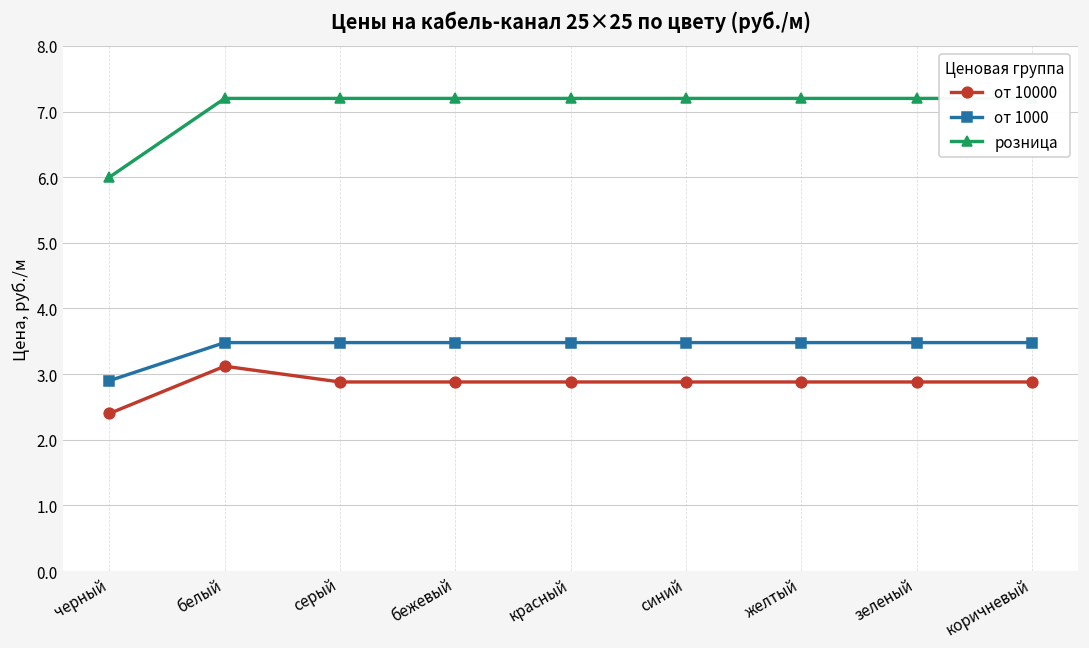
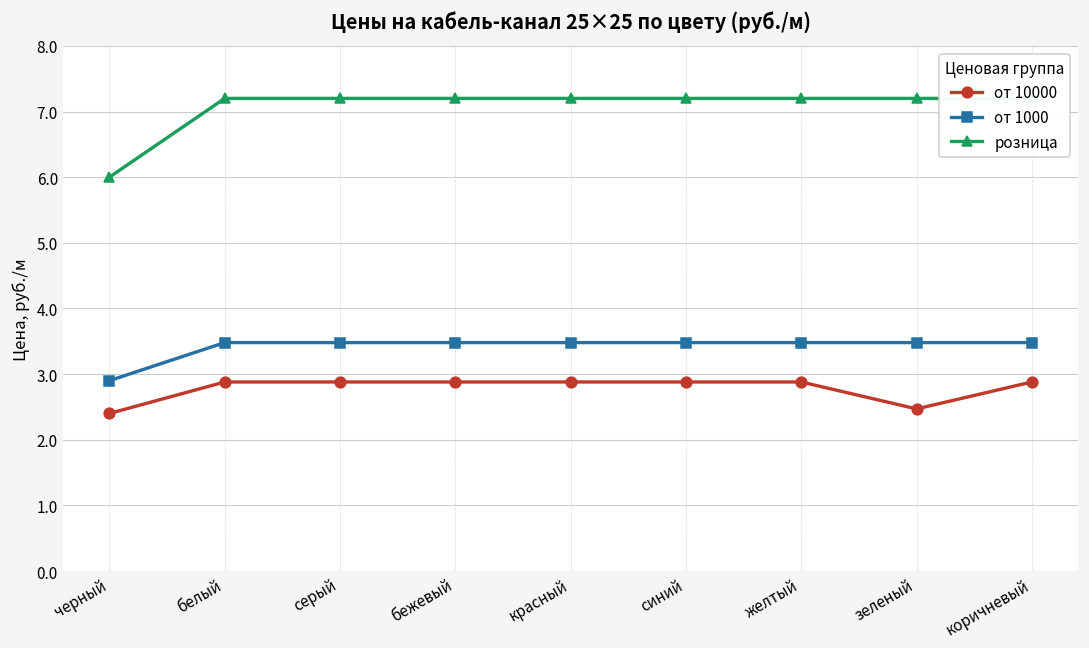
  {
    "от 10000": {
      "черный": 2.4,
-     "белый": 3.1,
+     "белый": 2.9,
      "серый": 2.9,
      "бежевый": 2.9,
      "красный": 2.9,
      "синий": 2.9,
      "желтый": 2.9,
-     "зеленый": 2.9,
+     "зеленый": 2.5,
      "коричневый": 2.9
    },
    "от 1000": {
      "черный": 2.9,
      "белый": 3.5,
      "серый": 3.5,
      "бежевый": 3.5,
      "красный": 3.5,
      "синий": 3.5,
      "желтый": 3.5,
      "зеленый": 3.5,
      "коричневый": 3.5
    },
    "розница": {
      "черный": 6.0,
      "белый": 7.2,
      "серый": 7.2,
      "бежевый": 7.2,
      "красный": 7.2,
      "синий": 7.2,
      "желтый": 7.2,
      "зеленый": 7.2
    }
  }
